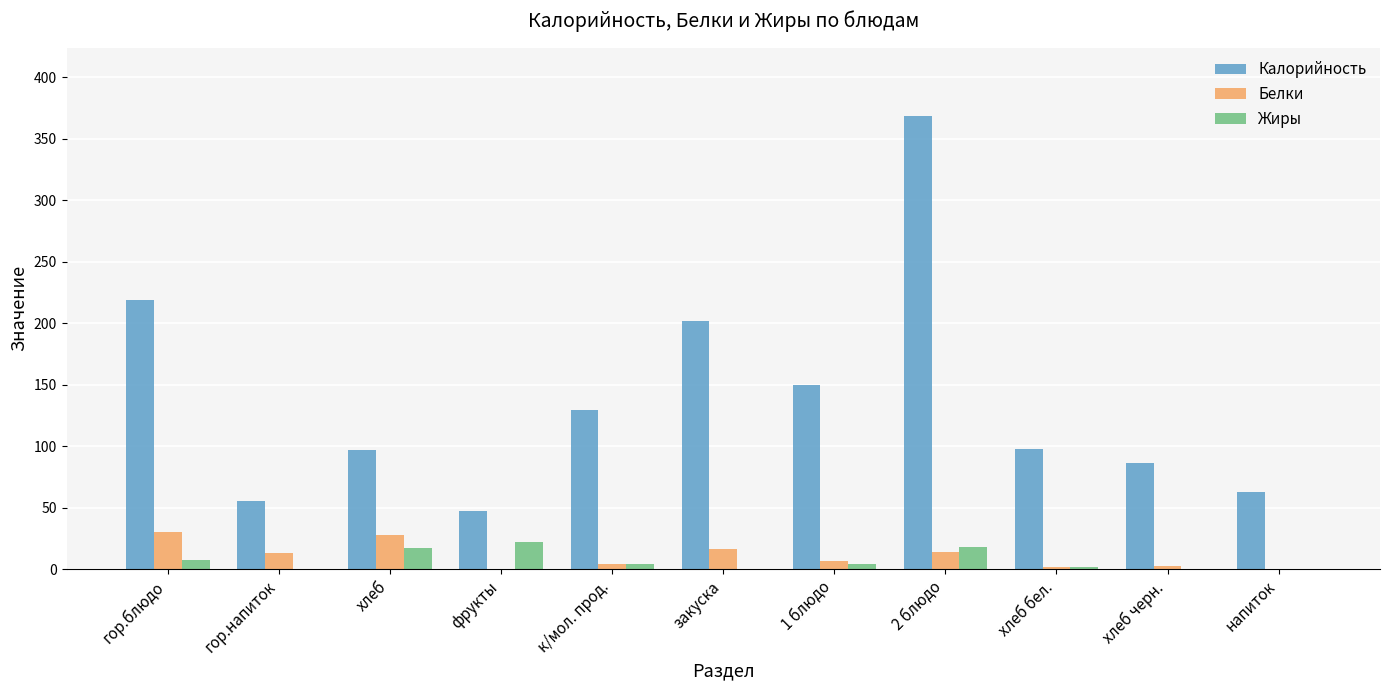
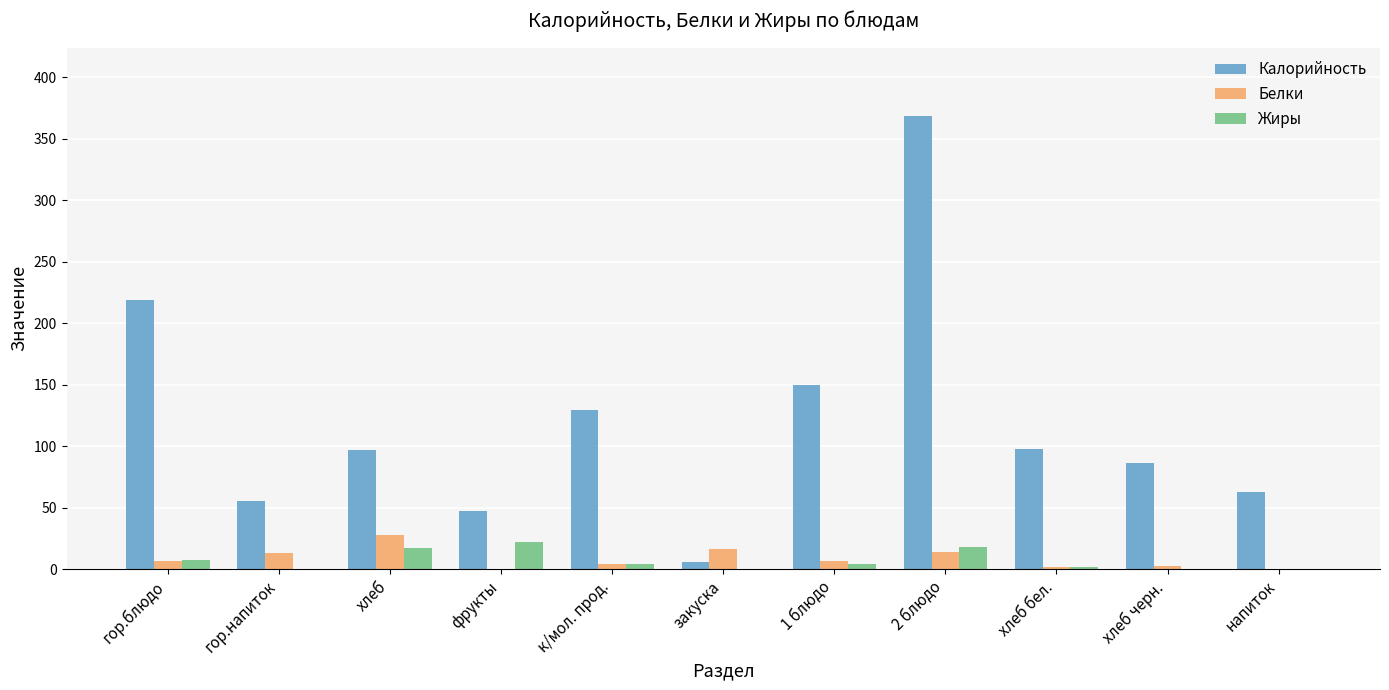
  {
    "Калорийность": {
      "гор.блюдо": 219,
      "гор.напиток": 56,
      "хлеб": 97,
      "фрукты": 47,
      "к/мол. прод.": 129,
-     "закуска": 202,
+     "закуска": 6,
      "1 блюдо": 150,
      "2 блюдо": 369,
      "хлеб бел.": 98,
      "хлеб черн.": 86,
      "напиток": 63
    },
    "Белки": {
-     "гор.блюдо": 30,
+     "гор.блюдо": 7,
      "гор.напиток": 13,
      "хлеб": 28,
      "к/мол. прод.": 4,
      "закуска": 17,
      "1 блюдо": 6,
      "2 блюдо": 14,
      "хлеб черн.": 3
    },
    "Жиры": {
      "гор.блюдо": 7,
      "хлеб": 17,
      "фрукты": 22,
      "к/мол. прод.": 4,
      "1 блюдо": 4,
      "2 блюдо": 18
    }
  }
